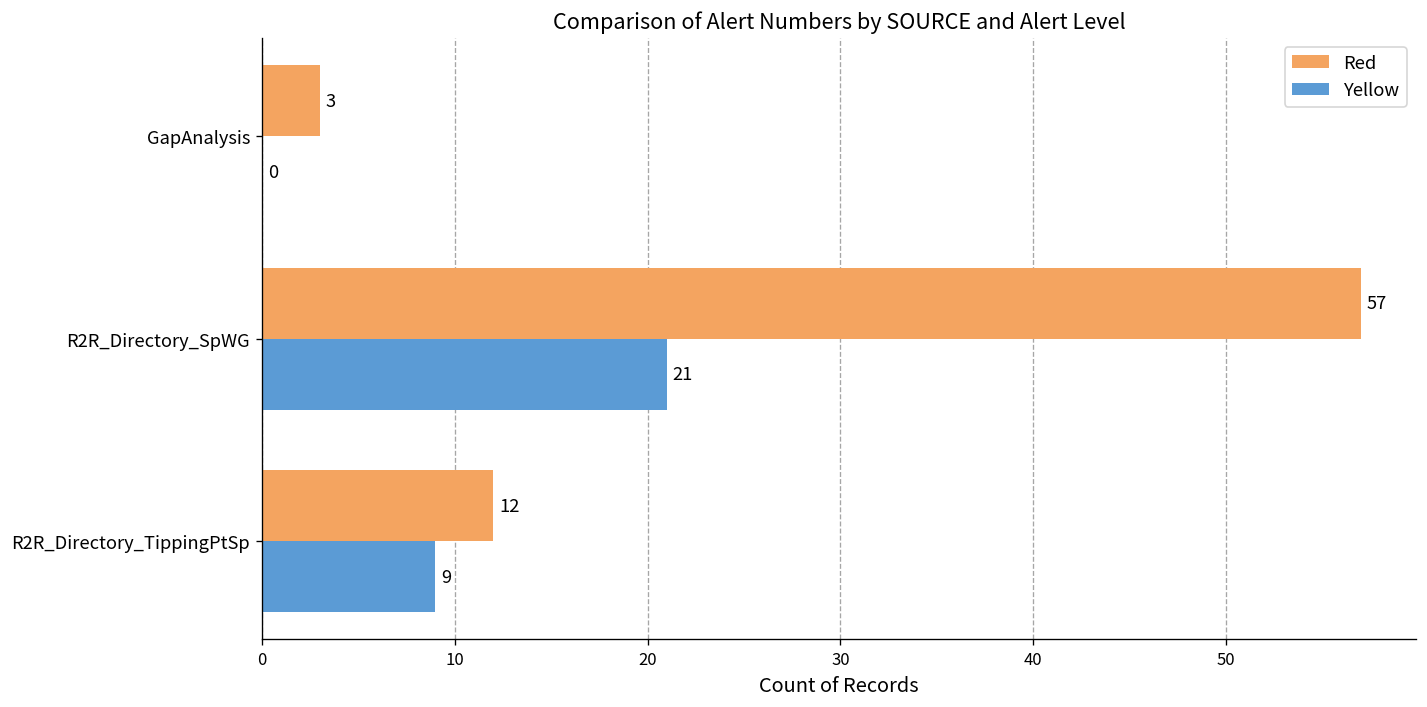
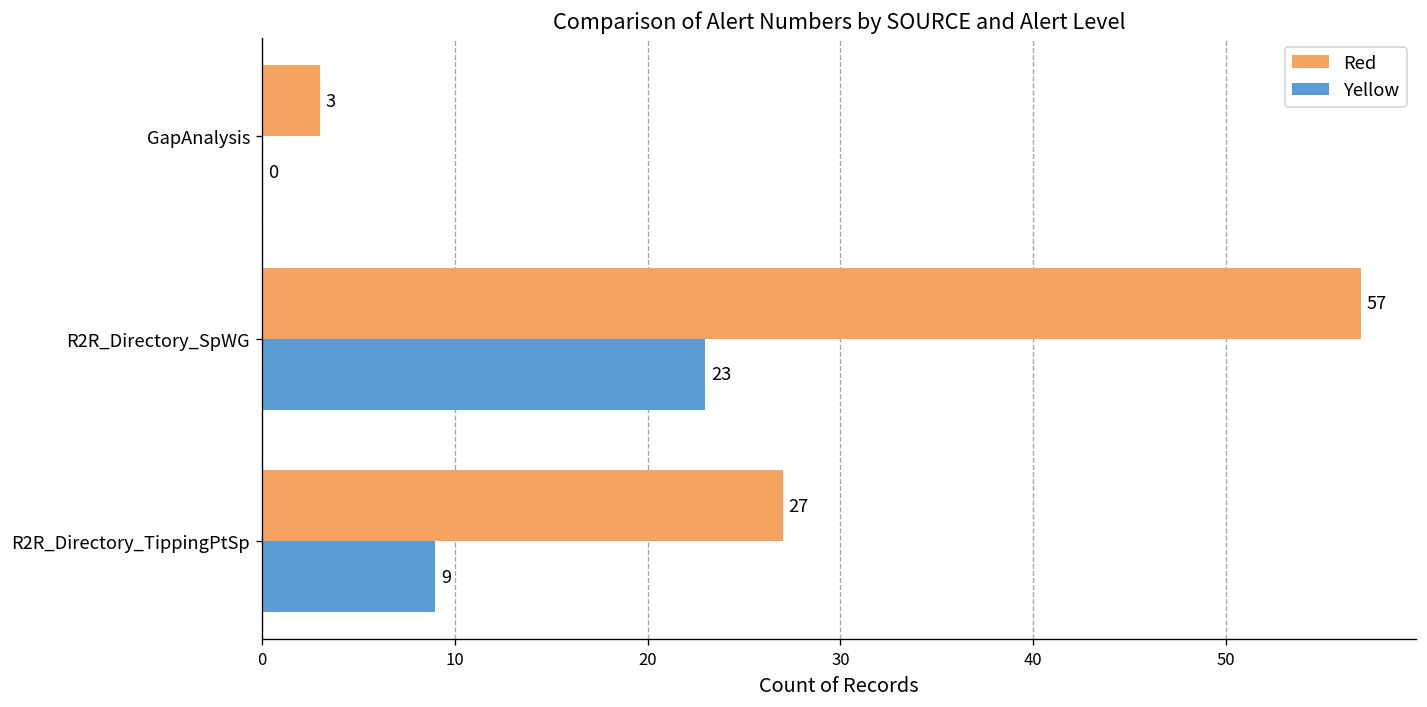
  {
    "Red": {
      "GapAnalysis": 3,
      "R2R_Directory_SpWG": 57,
-     "R2R_Directory_TippingPtSp": 12
+     "R2R_Directory_TippingPtSp": 27
    },
    "Yellow": {
      "GapAnalysis": 0,
-     "R2R_Directory_SpWG": 21,
+     "R2R_Directory_SpWG": 23,
      "R2R_Directory_TippingPtSp": 9
    }
  }
